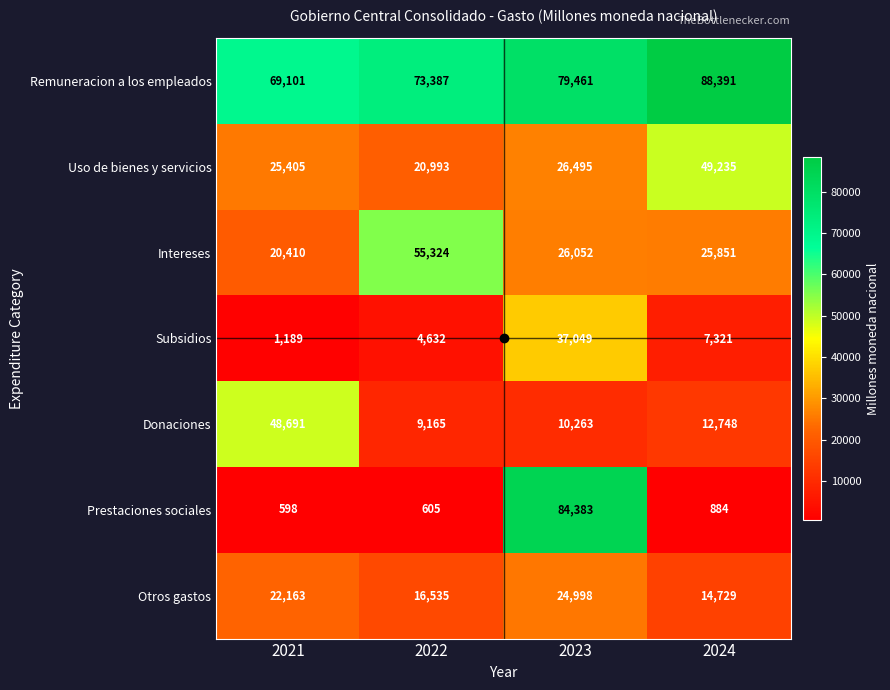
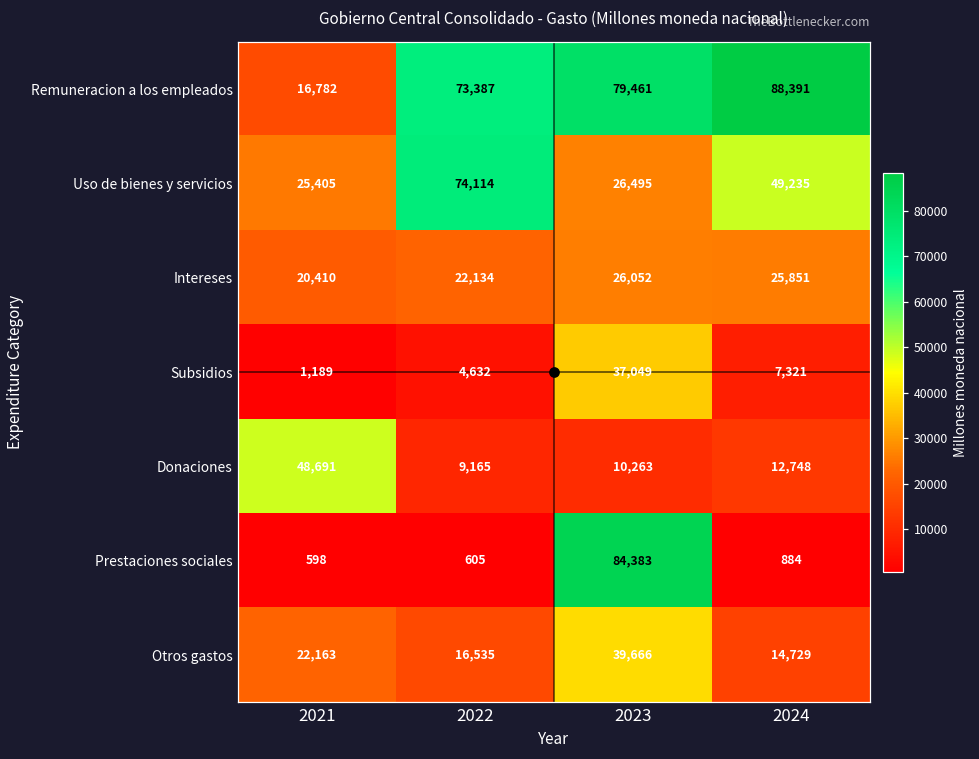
  {
    "Remuneracion a los empleados": {
-     "2021": "69,101",
+     "2021": "16,782",
      "2022": "73,387",
      "2023": "79,461",
      "2024": "88,391"
    },
    "Uso de bienes y servicios": {
      "2021": "25,405",
-     "2022": "20,993",
+     "2022": "74,114",
      "2023": "26,495",
      "2024": "49,235"
    },
    "Intereses": {
      "2021": "20,410",
-     "2022": "55,324",
+     "2022": "22,134",
      "2023": "26,052",
      "2024": "25,851"
    },
    "Subsidios": {
      "2021": "1,189",
      "2022": "4,632",
      "2023": "37,049",
      "2024": "7,321"
    },
    "Donaciones": {
      "2021": "48,691",
      "2022": "9,165",
      "2023": "10,263",
      "2024": "12,748"
    },
    "Prestaciones sociales": {
      "2021": "598",
      "2022": "605",
      "2023": "84,383",
      "2024": "884"
    },
    "Otros gastos": {
      "2021": "22,163",
      "2022": "16,535",
-     "2023": "24,998",
+     "2023": "39,666",
      "2024": "14,729"
    }
  }
